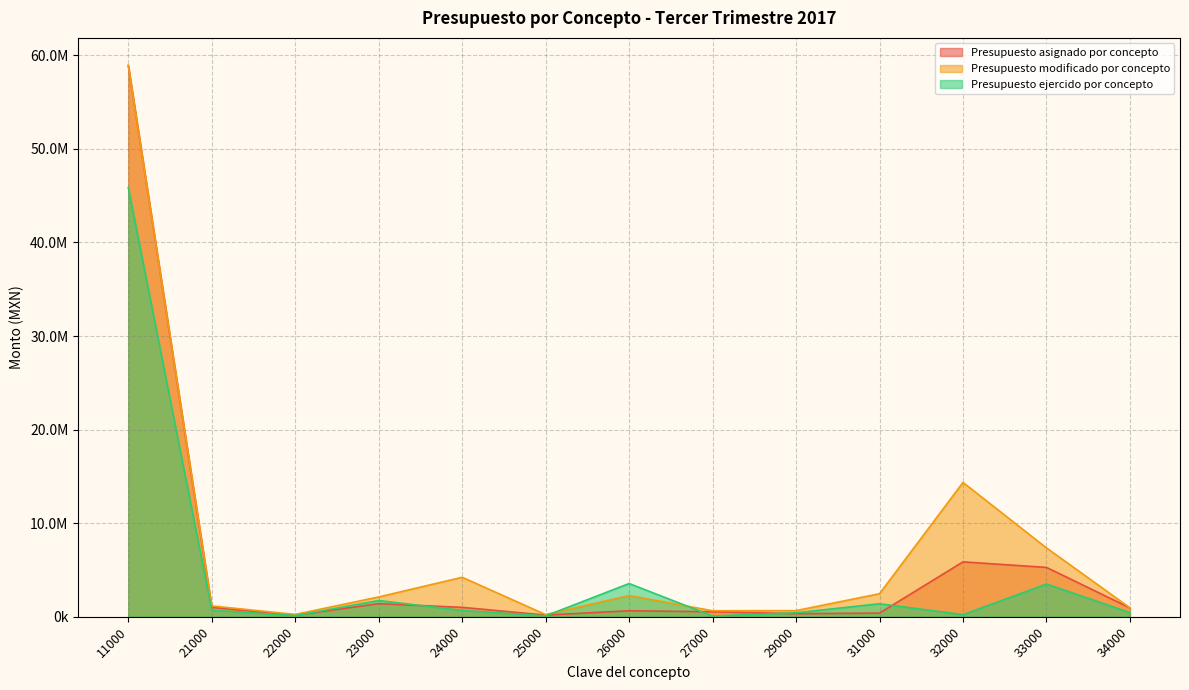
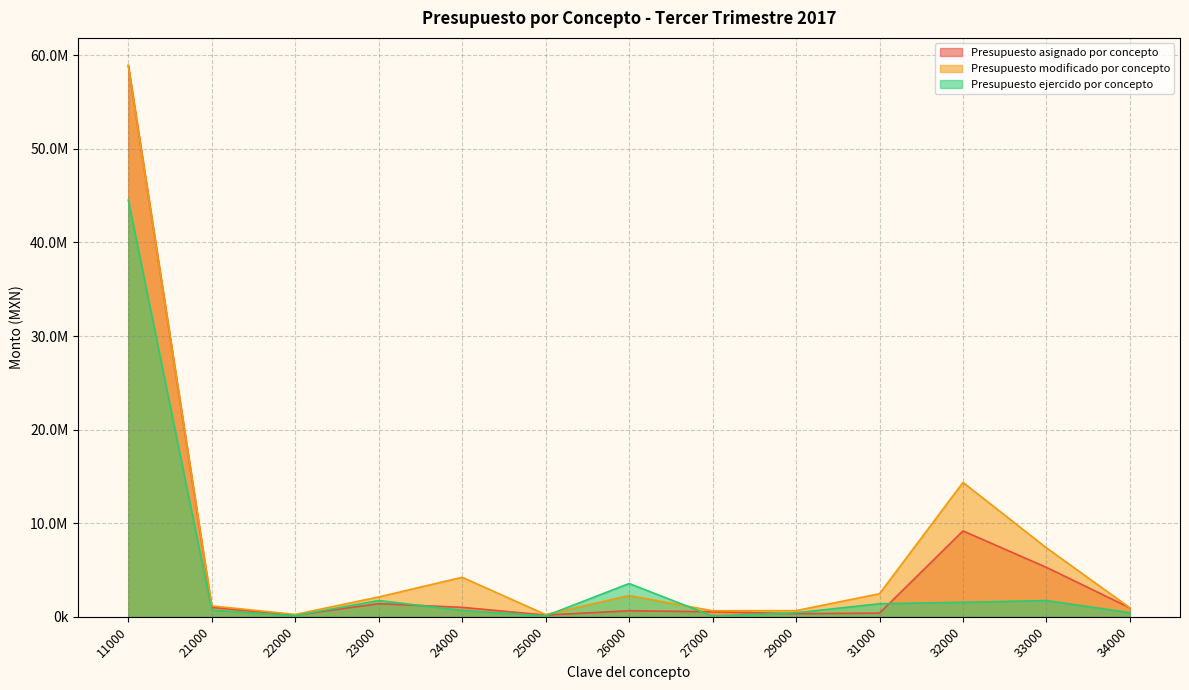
  {
    "Presupuesto asignado por concepto": {
      "23000": 1000000,
      "24000": 1000000,
      "26000": 1000000,
      "31000": 0,
-     "32000": 6000000,
+     "32000": 9000000,
      "33000": 5000000
    },
    "Presupuesto modificado por concepto": {
      "23000": 2000000,
      "24000": 4000000,
      "26000": 2000000,
      "31000": 2000000,
      "32000": 14000000,
      "33000": 7000000
    },
    "Presupuesto ejercido por concepto": {
-     "11000": 46000000,
+     "11000": 45000000,
      "21000": 1000000,
      "23000": 2000000,
      "24000": 1000000,
      "26000": 4000000,
      "27000": 0,
      "31000": 1000000,
-     "32000": 0,
-     "33000": 3000000,
+     "32000": 2000000,
+     "33000": 2000000,
      "34000": 0
    }
  }
